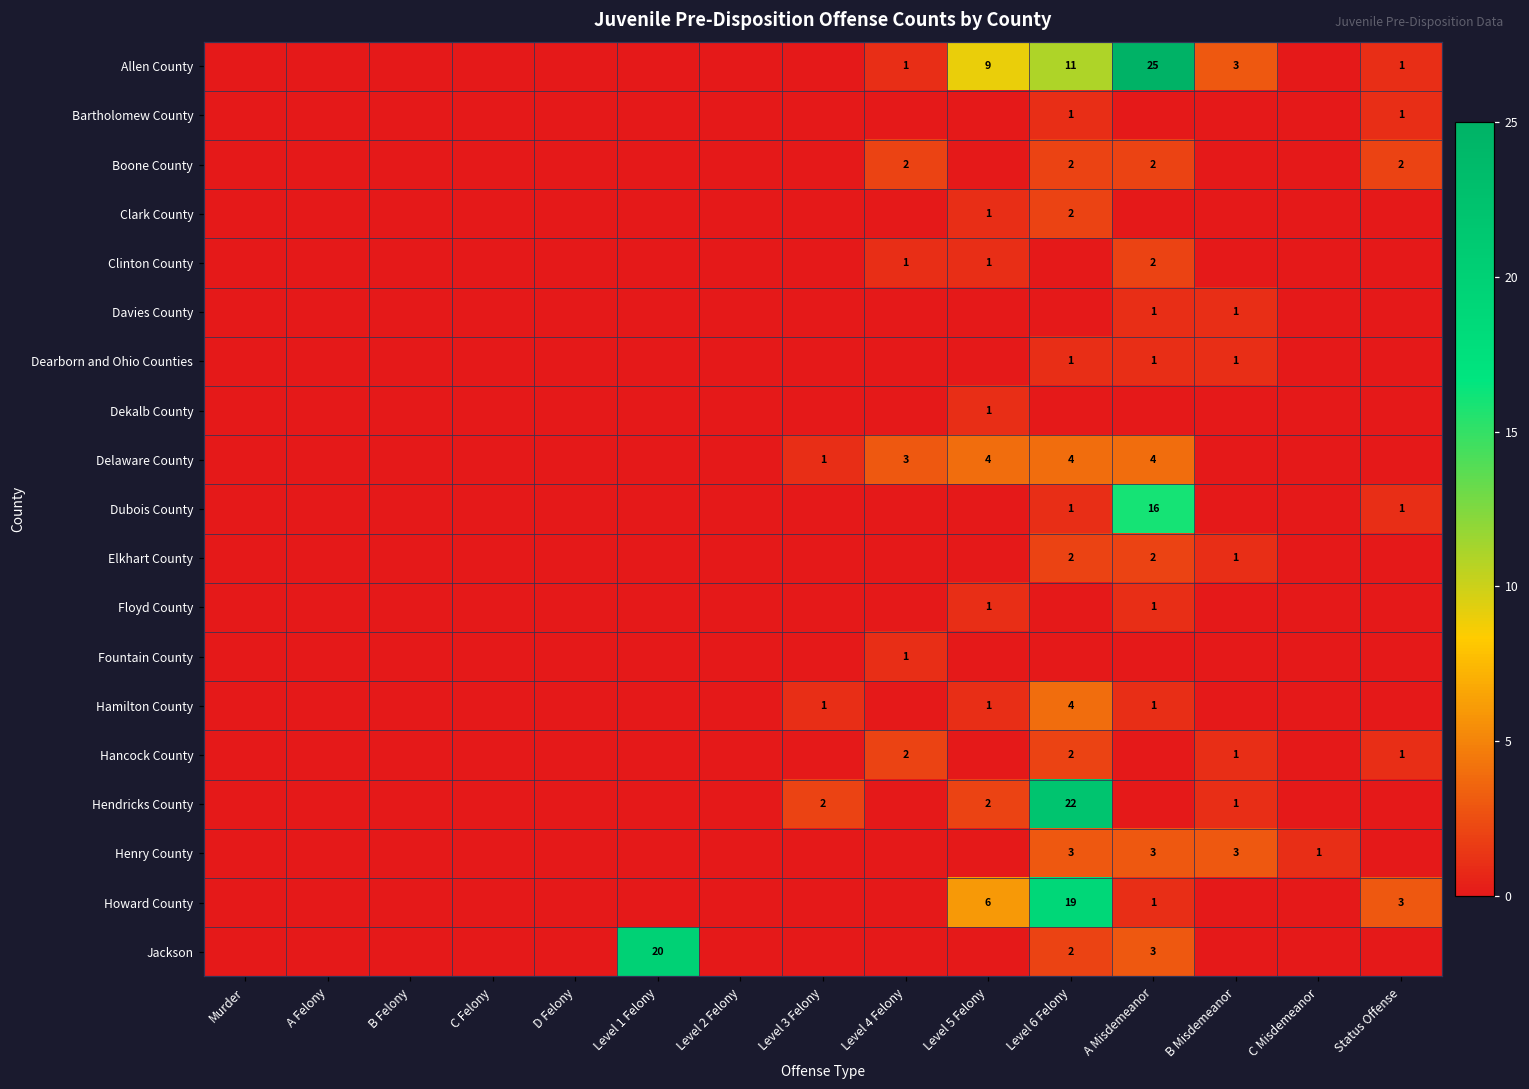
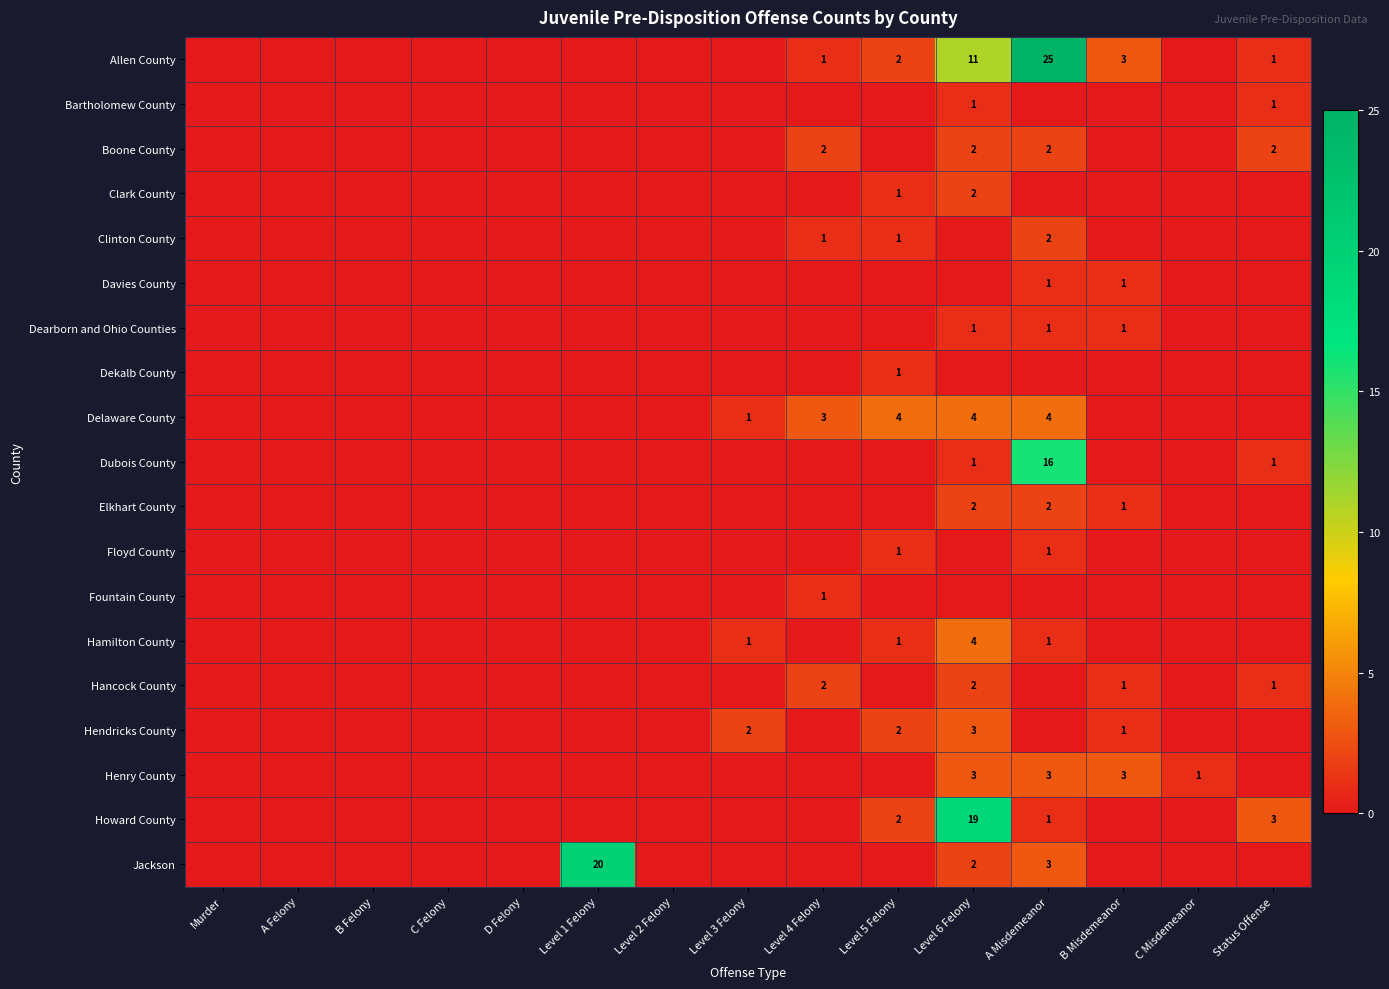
  {
    "Allen County": {
      "Level 4 Felony": 1,
-     "Level 5 Felony": 9,
+     "Level 5 Felony": 2,
      "Level 6 Felony": 11,
      "A Misdemeanor": 25,
      "B Misdemeanor": 3,
      "Status Offense": 1
    },
    "Bartholomew County": {
      "Level 6 Felony": 1,
      "Status Offense": 1
    },
    "Boone County": {
      "Level 4 Felony": 2,
      "Level 6 Felony": 2,
      "A Misdemeanor": 2,
      "Status Offense": 2
    },
    "Clark County": {
      "Level 5 Felony": 1,
      "Level 6 Felony": 2
    },
    "Clinton County": {
      "Level 4 Felony": 1,
      "Level 5 Felony": 1,
      "A Misdemeanor": 2
    },
    "Davies County": {
      "A Misdemeanor": 1,
      "B Misdemeanor": 1
    },
    "Dearborn and Ohio Counties": {
      "Level 6 Felony": 1,
      "A Misdemeanor": 1,
      "B Misdemeanor": 1
    },
    "Dekalb County": {
      "Level 5 Felony": 1
    },
    "Delaware County": {
      "Level 3 Felony": 1,
      "Level 4 Felony": 3,
      "Level 5 Felony": 4,
      "Level 6 Felony": 4,
      "A Misdemeanor": 4
    },
    "Dubois County": {
      "Level 6 Felony": 1,
      "A Misdemeanor": 16,
      "Status Offense": 1
    },
    "Elkhart County": {
      "Level 6 Felony": 2,
      "A Misdemeanor": 2,
      "B Misdemeanor": 1
    },
    "Floyd County": {
      "Level 5 Felony": 1,
      "A Misdemeanor": 1
    },
    "Fountain County": {
      "Level 4 Felony": 1
    },
    "Hamilton County": {
      "Level 3 Felony": 1,
      "Level 5 Felony": 1,
      "Level 6 Felony": 4,
      "A Misdemeanor": 1
    },
    "Hancock County": {
      "Level 4 Felony": 2,
      "Level 6 Felony": 2,
      "B Misdemeanor": 1,
      "Status Offense": 1
    },
    "Hendricks County": {
      "Level 3 Felony": 2,
      "Level 5 Felony": 2,
-     "Level 6 Felony": 22,
+     "Level 6 Felony": 3,
      "B Misdemeanor": 1
    },
    "Henry County": {
      "Level 6 Felony": 3,
      "A Misdemeanor": 3,
      "B Misdemeanor": 3,
      "C Misdemeanor": 1
    },
    "Howard County": {
-     "Level 5 Felony": 6,
+     "Level 5 Felony": 2,
      "Level 6 Felony": 19,
      "A Misdemeanor": 1,
      "Status Offense": 3
    },
    "Jackson": {
      "Level 1 Felony": 20,
      "Level 6 Felony": 2,
      "A Misdemeanor": 3
    }
  }
